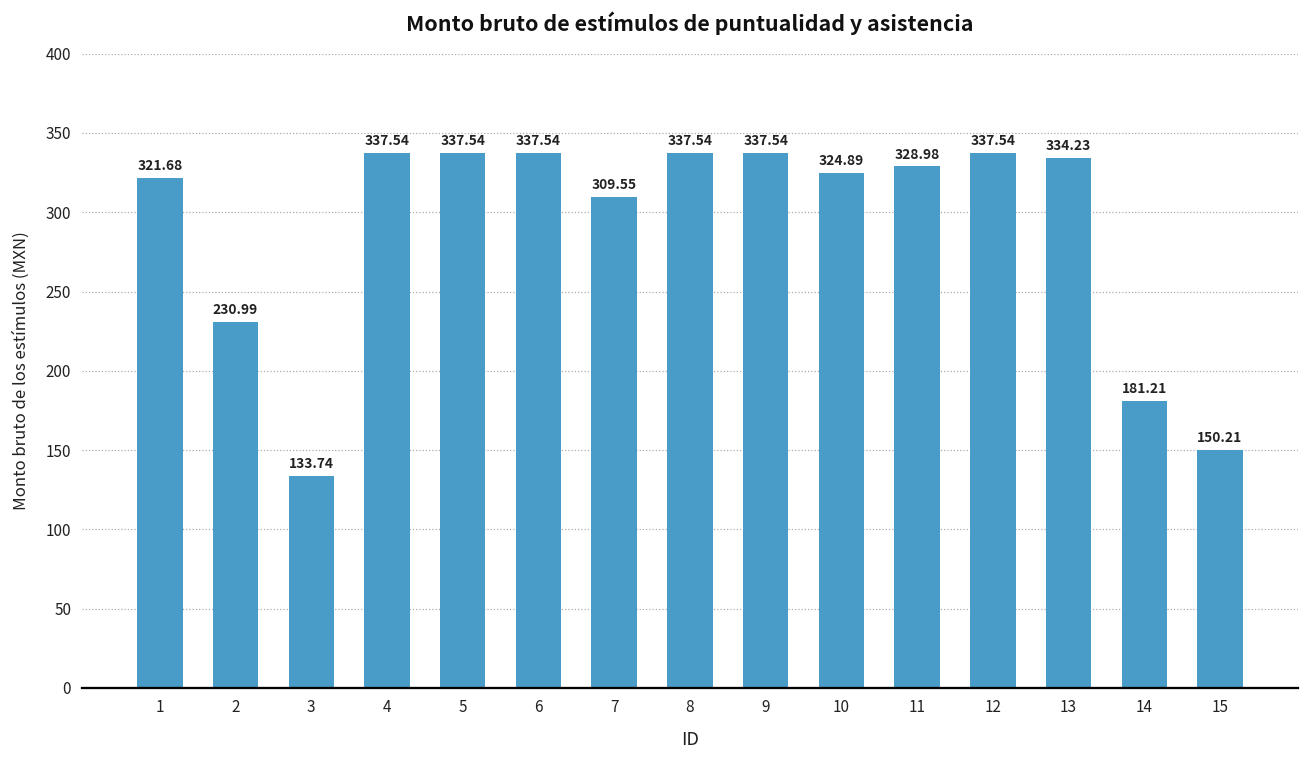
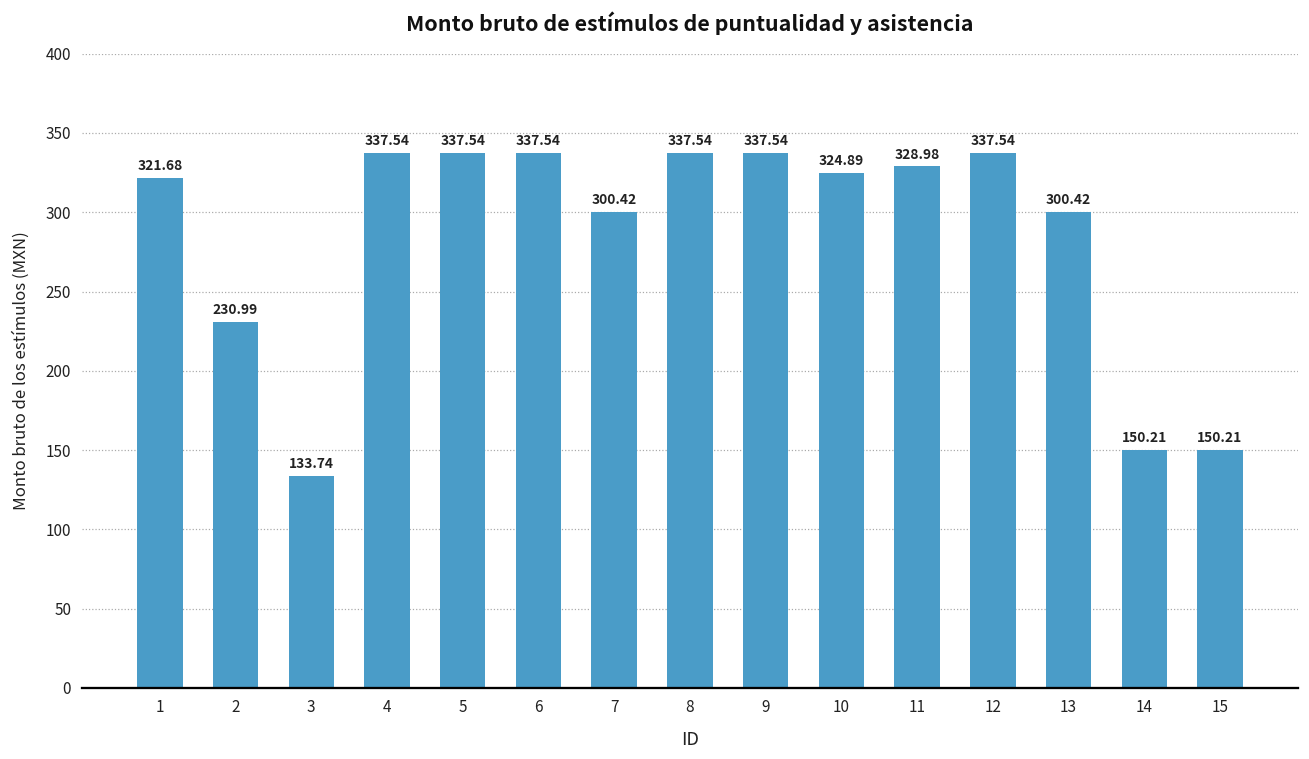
  {
    "1": 321.68,
    "2": 230.99,
    "3": 133.74,
    "4": 337.54,
    "5": 337.54,
    "6": 337.54,
-   "7": 309.55,
+   "7": 300.42,
    "8": 337.54,
    "9": 337.54,
    "10": 324.89,
    "11": 328.98,
    "12": 337.54,
-   "13": 334.23,
-   "14": 181.21,
+   "13": 300.42,
+   "14": 150.21,
    "15": 150.21
  }
